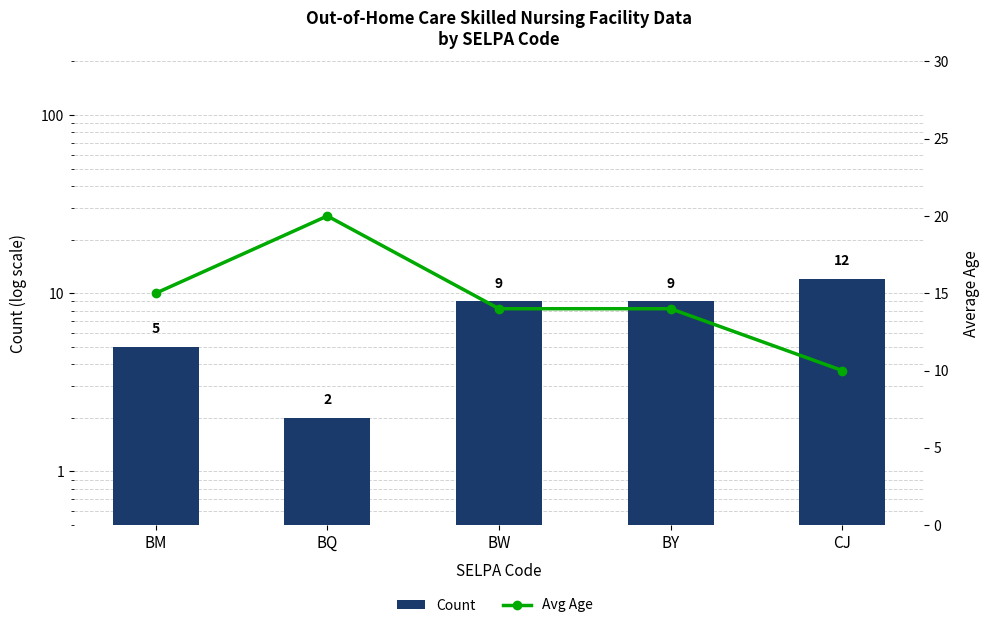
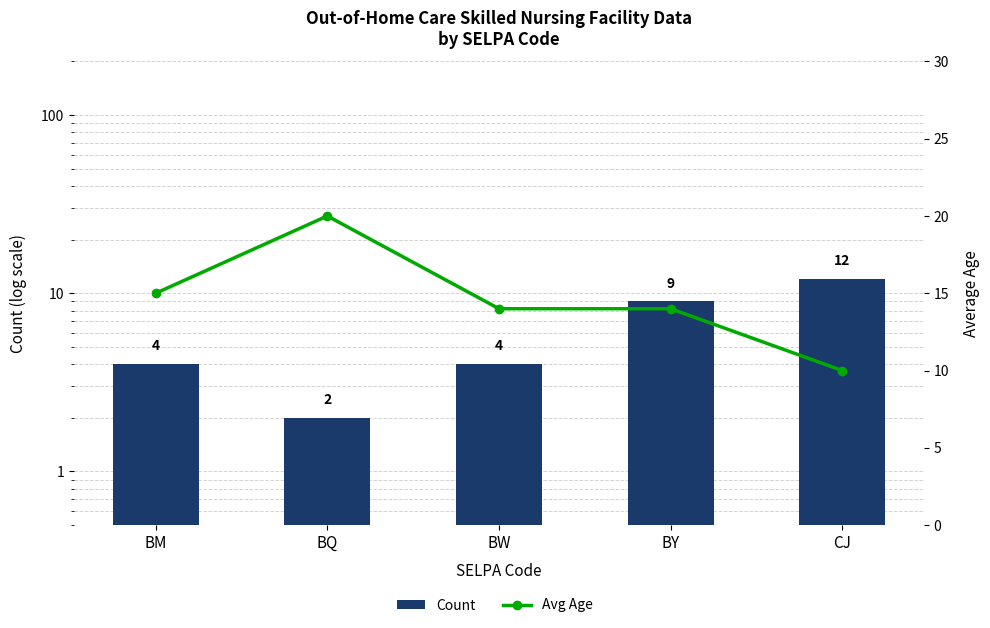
  {
    "Count": {
-     "BM": 5,
+     "BM": 4,
      "BQ": 2,
-     "BW": 9,
+     "BW": 4,
      "BY": 9,
      "CJ": 12
    }
  }
